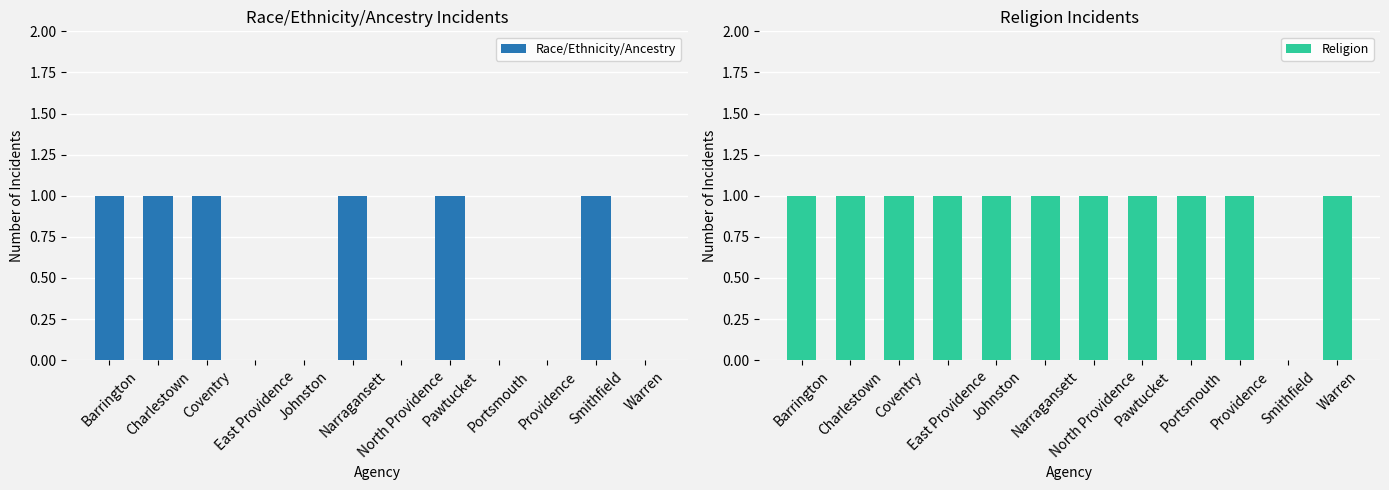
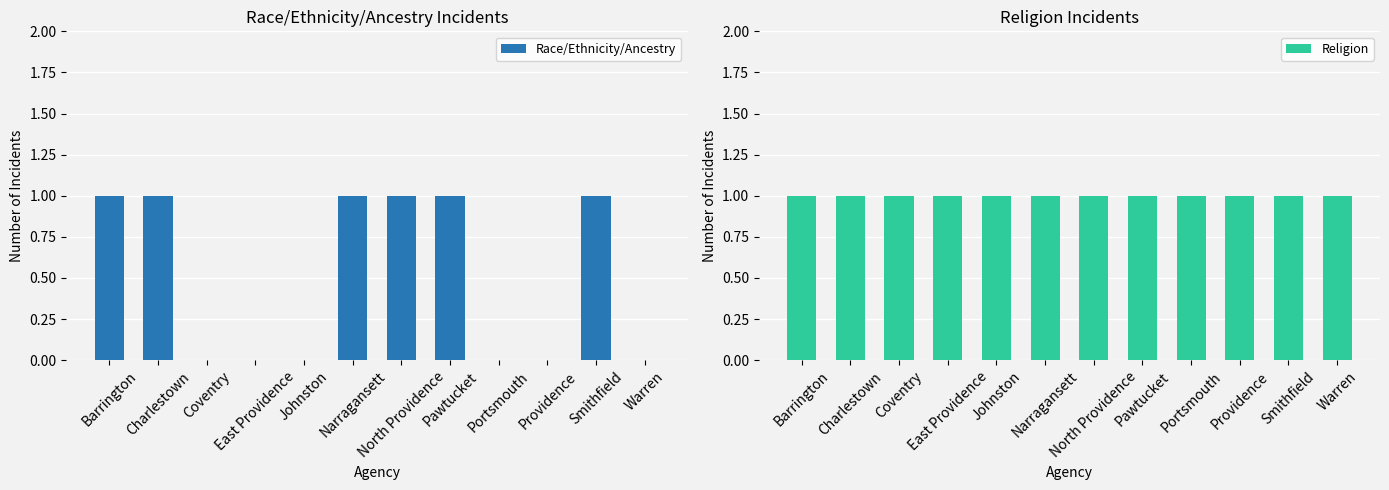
  {
    "Race/Ethnicity/Ancestry Incidents": {
      "Barrington": 1,
      "Charlestown": 1,
-     "Coventry": 1,
+     "Coventry": 0,
      "East Providence": 0,
      "Johnston": 0,
      "Narragansett": 1,
-     "North Providence": 0,
+     "North Providence": 1,
      "Pawtucket": 1,
      "Portsmouth": 0,
      "Providence": 0,
      "Smithfield": 1,
      "Warren": 0
    },
    "Religion Incidents": {
      "Barrington": 1,
      "Charlestown": 1,
      "Coventry": 1,
      "East Providence": 1,
      "Johnston": 1,
      "Narragansett": 1,
      "North Providence": 1,
      "Pawtucket": 1,
      "Portsmouth": 1,
      "Providence": 1,
-     "Smithfield": 0,
+     "Smithfield": 1,
      "Warren": 1
    }
  }
